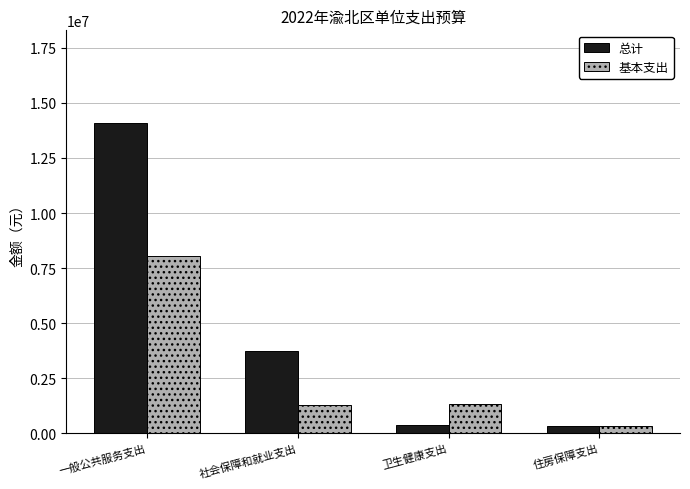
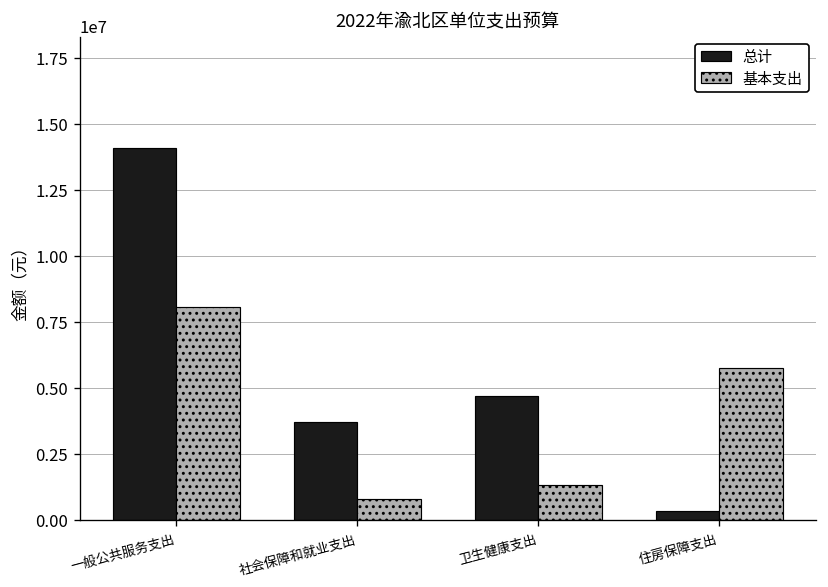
  {
    "总计": {
      "一般公共服务支出": 14100000,
      "社会保障和就业支出": 3700000,
-     "卫生健康支出": 400000,
+     "卫生健康支出": 4700000,
      "住房保障支出": 300000
    },
    "基本支出": {
      "一般公共服务支出": 8100000,
-     "社会保障和就业支出": 1300000,
+     "社会保障和就业支出": 800000,
      "卫生健康支出": 1300000,
-     "住房保障支出": 300000
+     "住房保障支出": 5700000
    }
  }
